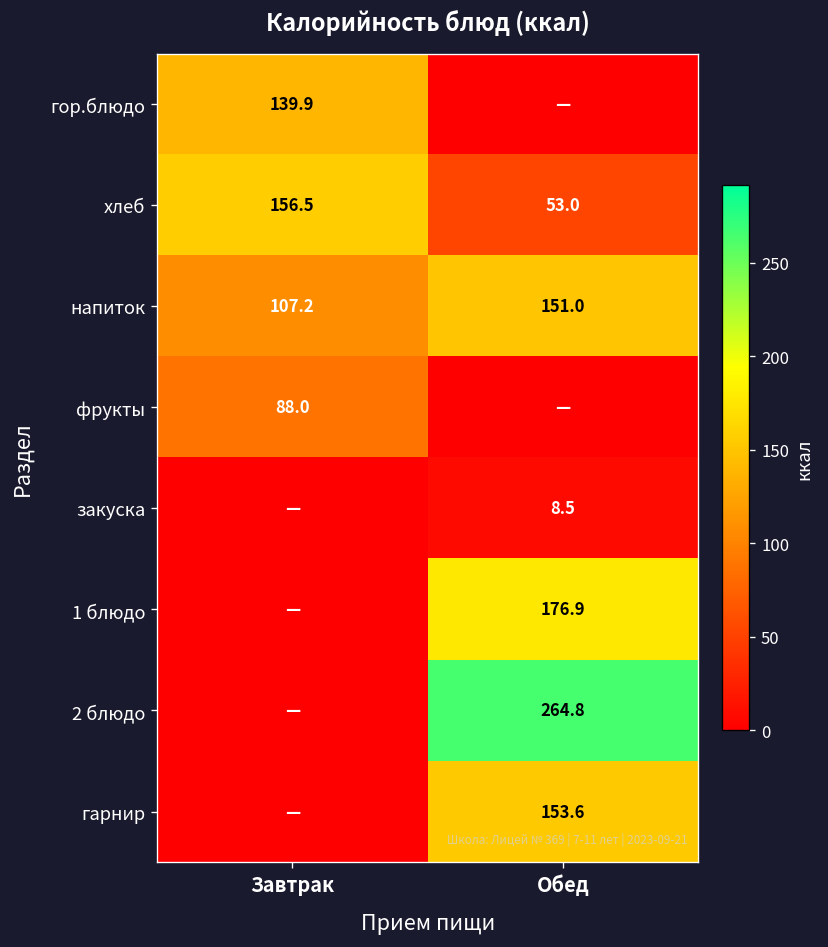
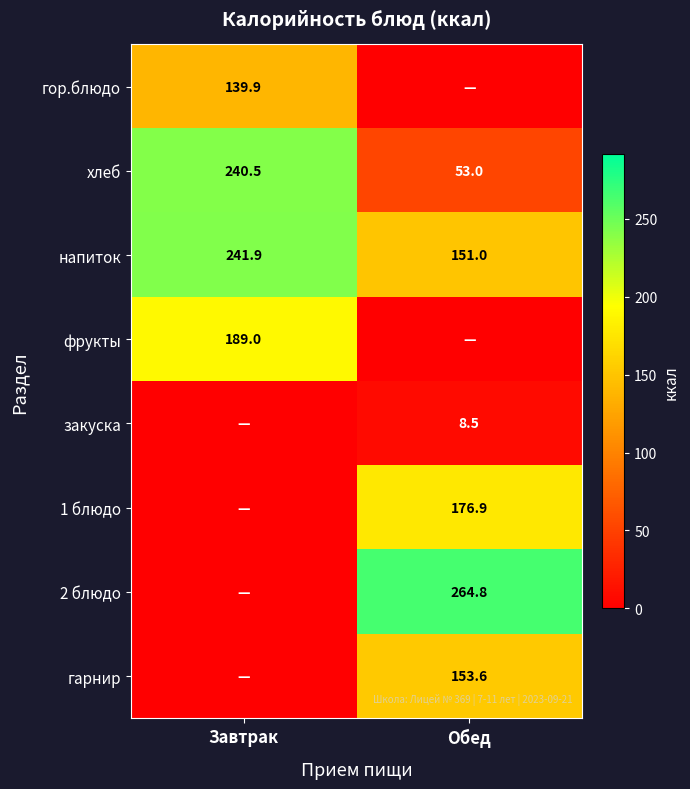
  {
    "гор.блюдо": {
      "Завтрак": 139.9
    },
    "хлеб": {
-     "Завтрак": 156.5,
+     "Завтрак": 240.5,
      "Обед": 53.0
    },
    "напиток": {
-     "Завтрак": 107.2,
+     "Завтрак": 241.9,
      "Обед": 151.0
    },
    "фрукты": {
-     "Завтрак": 88.0
+     "Завтрак": 189.0
    },
    "закуска": {
      "Обед": 8.5
    },
    "1 блюдо": {
      "Обед": 176.9
    },
    "2 блюдо": {
      "Обед": 264.8
    }
  }
